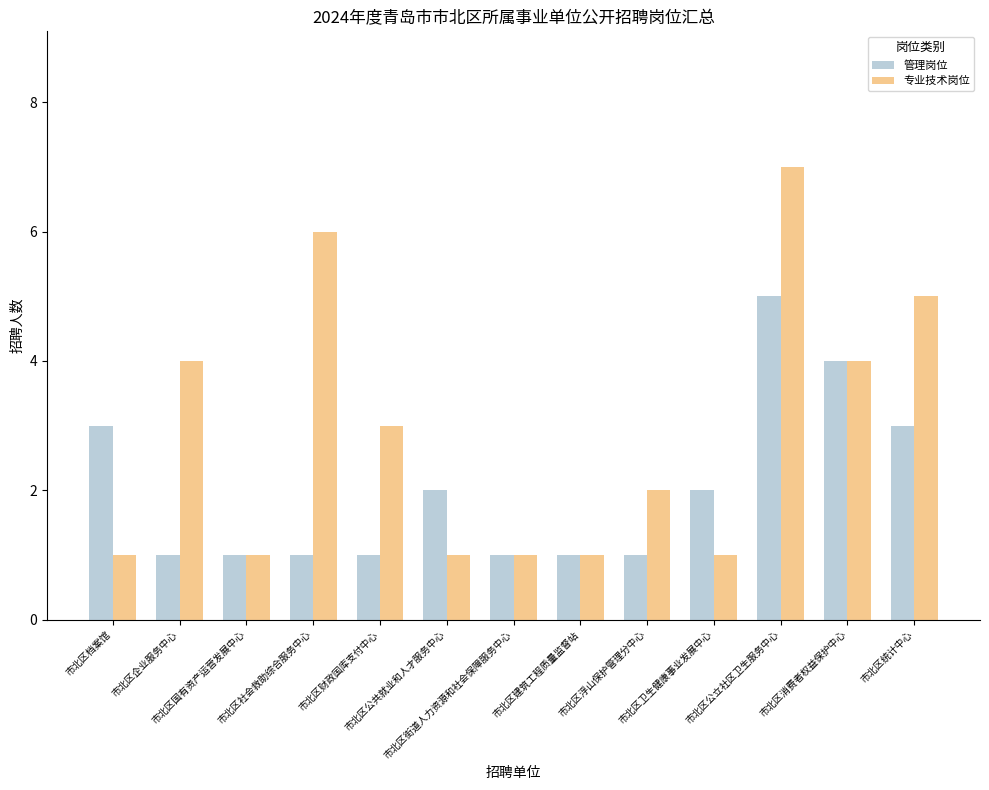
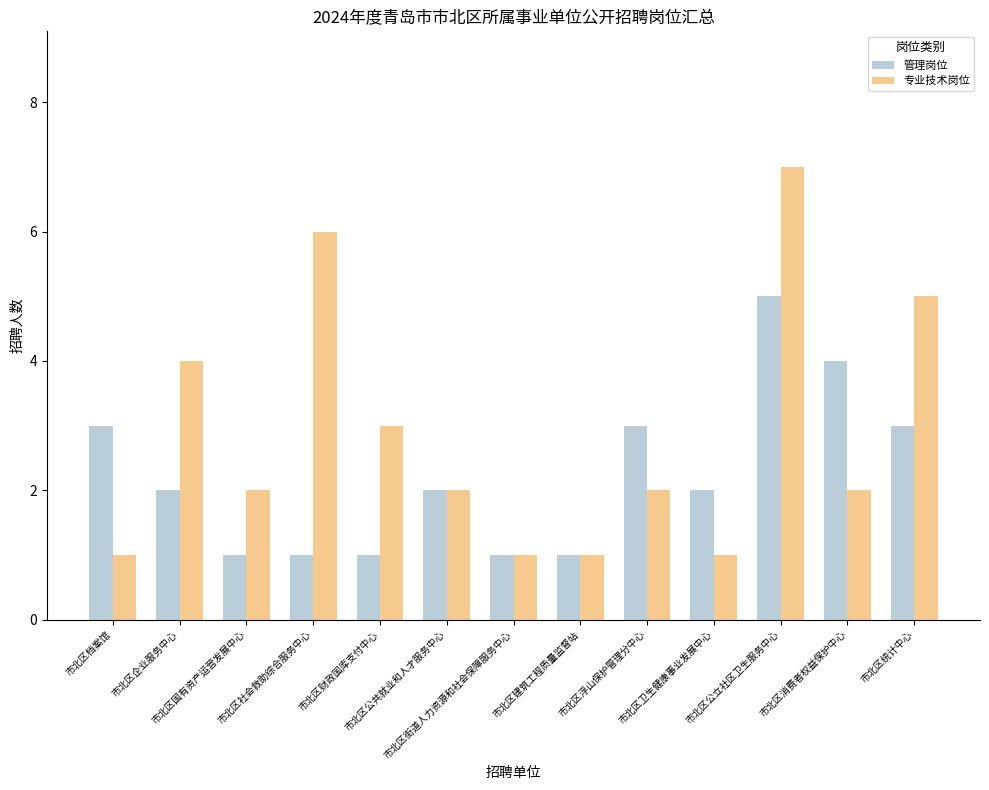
  {
    "管理岗位": {
      "市北区档案馆": 3,
-     "市北区企业服务中心": 1,
+     "市北区企业服务中心": 2,
      "市北区国有资产运营发展中心": 1,
      "市北区社会救助综合服务中心": 1,
      "市北区财政国库支付中心": 1,
      "市北区公共就业和人才服务中心": 2,
      "市北区街道人力资源和社会保障服务中心": 1,
      "市北区建筑工程质量监督站": 1,
-     "市北区浮山保护管理分中心": 1,
+     "市北区浮山保护管理分中心": 3,
      "市北区卫生健康事业发展中心": 2,
      "市北区公立社区卫生服务中心": 5,
      "市北区消费者权益保护中心": 4,
      "市北区统计中心": 3
    },
    "专业技术岗位": {
      "市北区档案馆": 1,
      "市北区企业服务中心": 4,
-     "市北区国有资产运营发展中心": 1,
+     "市北区国有资产运营发展中心": 2,
      "市北区社会救助综合服务中心": 6,
      "市北区财政国库支付中心": 3,
-     "市北区公共就业和人才服务中心": 1,
+     "市北区公共就业和人才服务中心": 2,
      "市北区街道人力资源和社会保障服务中心": 1,
      "市北区建筑工程质量监督站": 1,
      "市北区浮山保护管理分中心": 2,
      "市北区卫生健康事业发展中心": 1,
      "市北区公立社区卫生服务中心": 7,
-     "市北区消费者权益保护中心": 4,
+     "市北区消费者权益保护中心": 2,
      "市北区统计中心": 5
    }
  }
